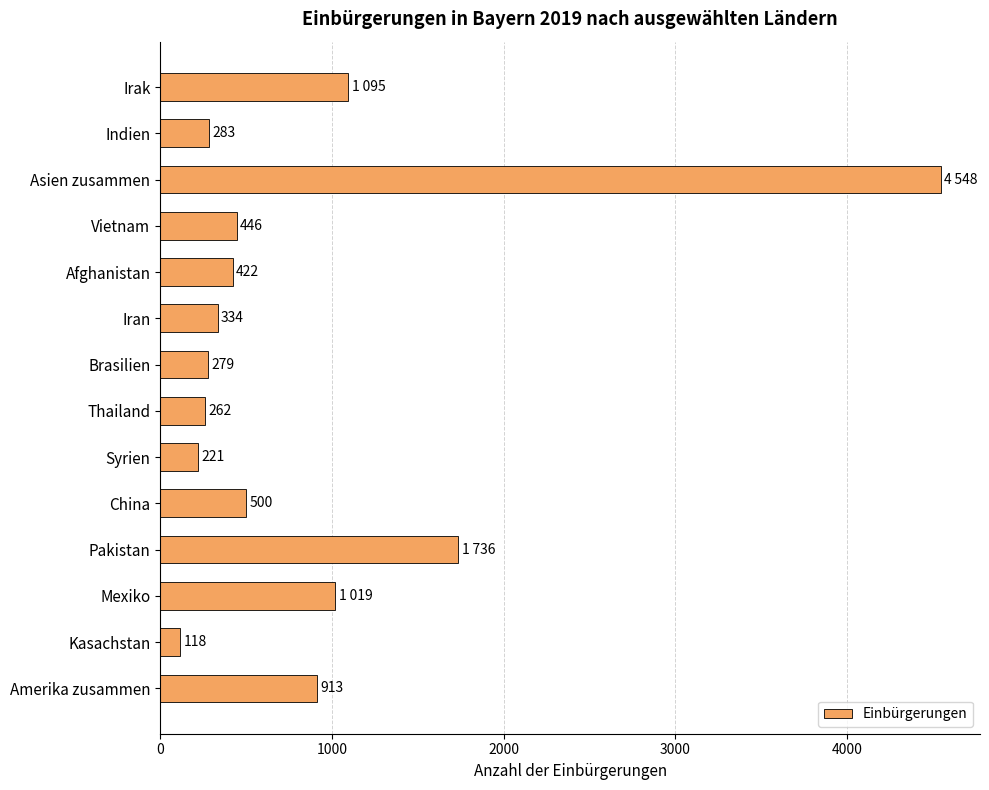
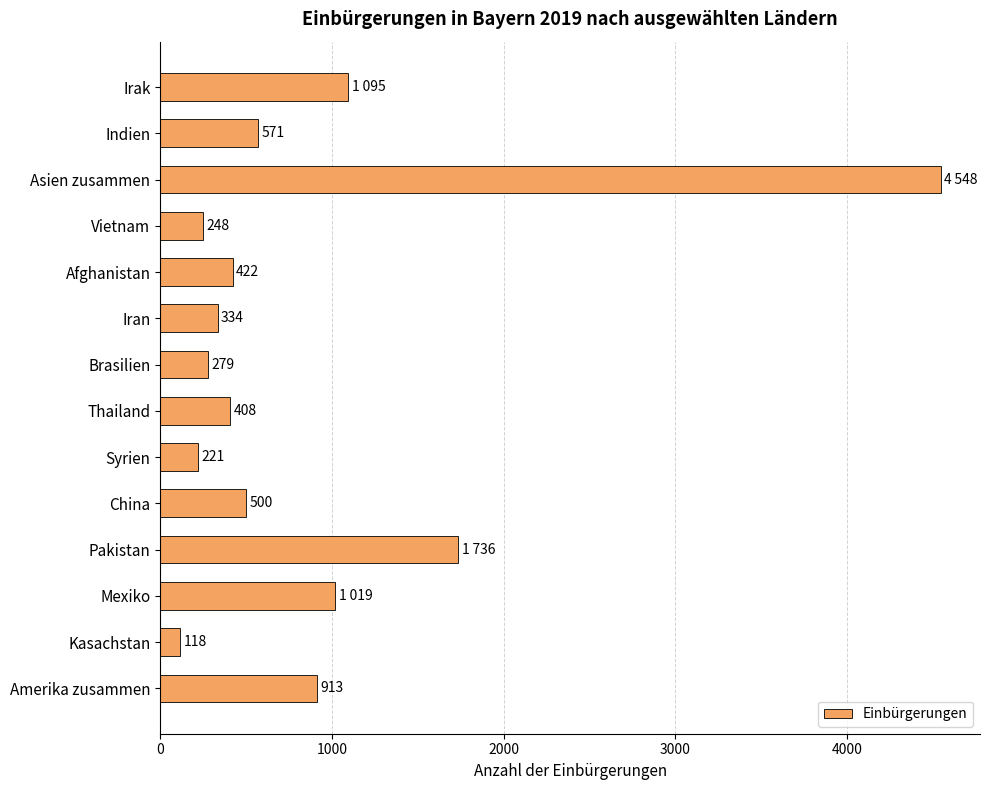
  {
-   "Indien": 283,
-   "Vietnam": 446,
+   "Indien": 571,
+   "Vietnam": 248,
    "Afghanistan": 422,
    "Iran": 334,
    "Brasilien": 279,
-   "Thailand": 262,
+   "Thailand": 408,
    "Syrien": 221,
    "China": 500,
    "Kasachstan": 118,
    "Amerika zusammen": 913
  }
